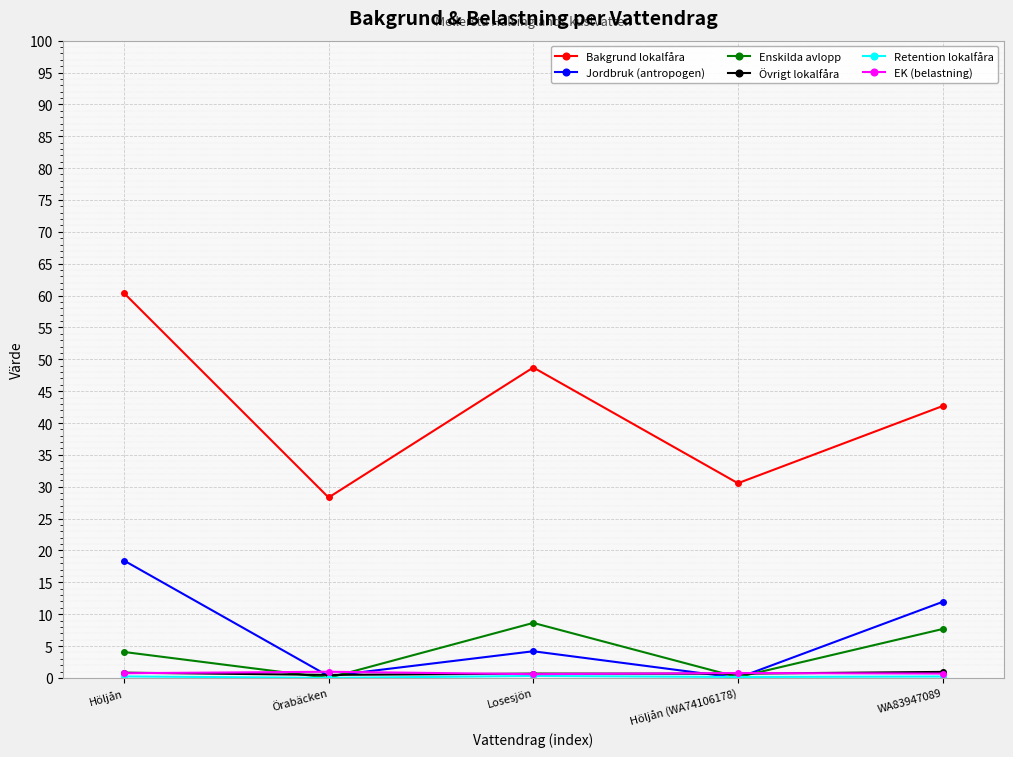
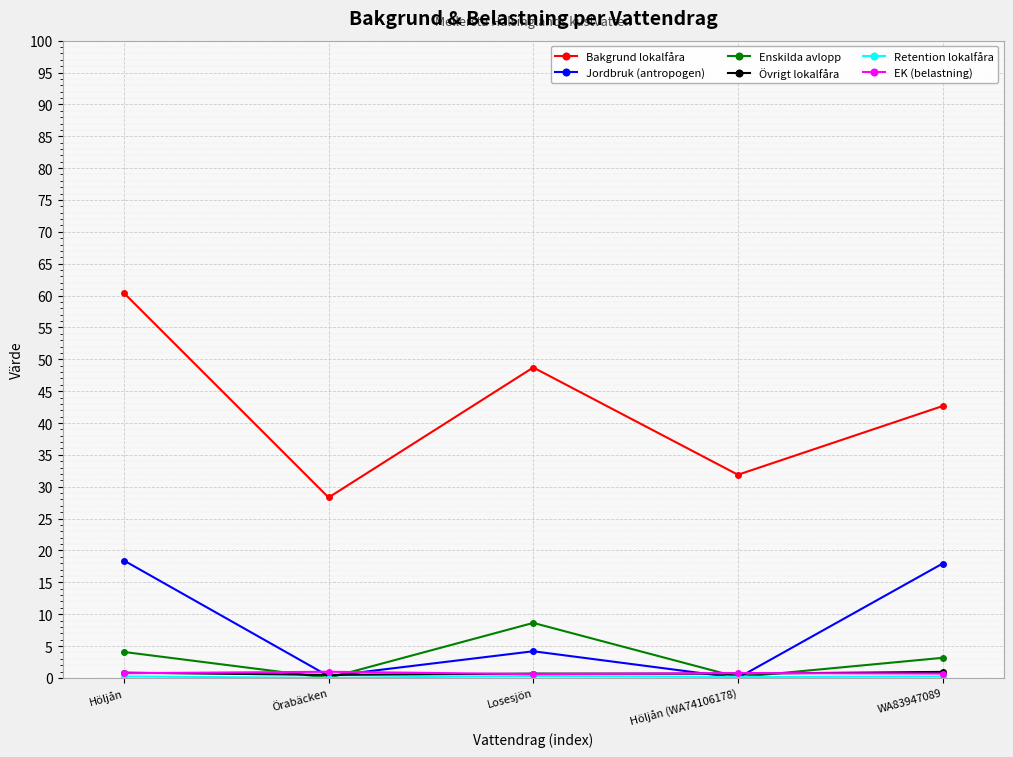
  {
    "Bakgrund lokalfåra": {
      "Höljån": 60,
      "Örabäcken": 28,
      "Losesjön": 49,
-     "Höljån (WA74106178)": 31,
+     "Höljån (WA74106178)": 32,
      "WA83947089": 43
    },
    "Jordbruk (antropogen)": {
      "Höljån": 18,
      "Losesjön": 4,
-     "WA83947089": 12
+     "WA83947089": 18
    },
    "Enskilda avlopp": {
      "Höljån": 4,
      "Losesjön": 9,
-     "WA83947089": 8
+     "WA83947089": 3
    },
    "Retention lokalfåra": {
      "Höljån": 0,
      "WA83947089": 0
    },
    "EK (belastning)": {
      "Örabäcken": 1
    }
  }
